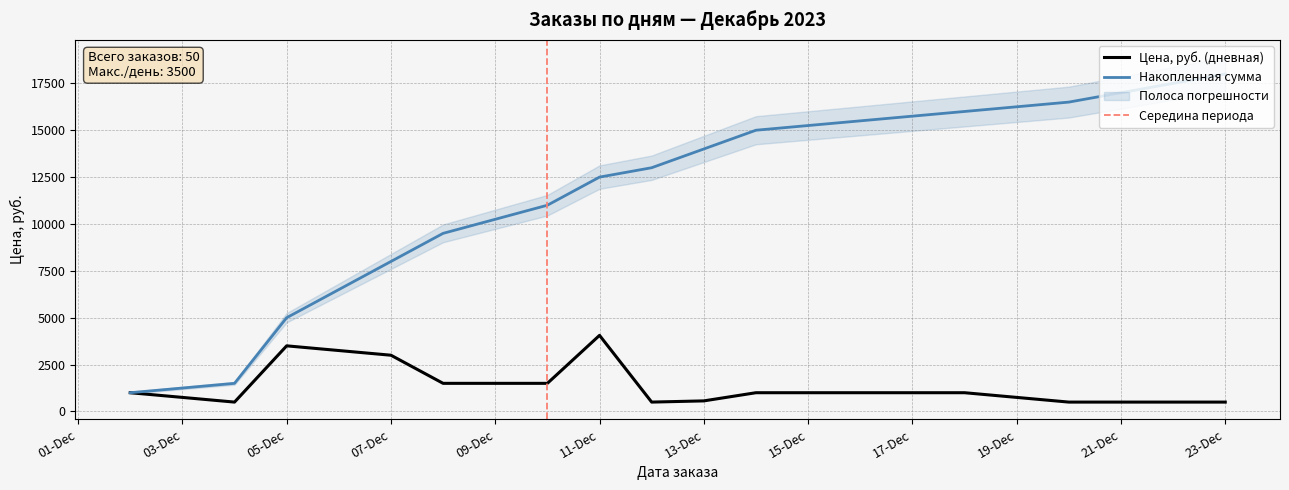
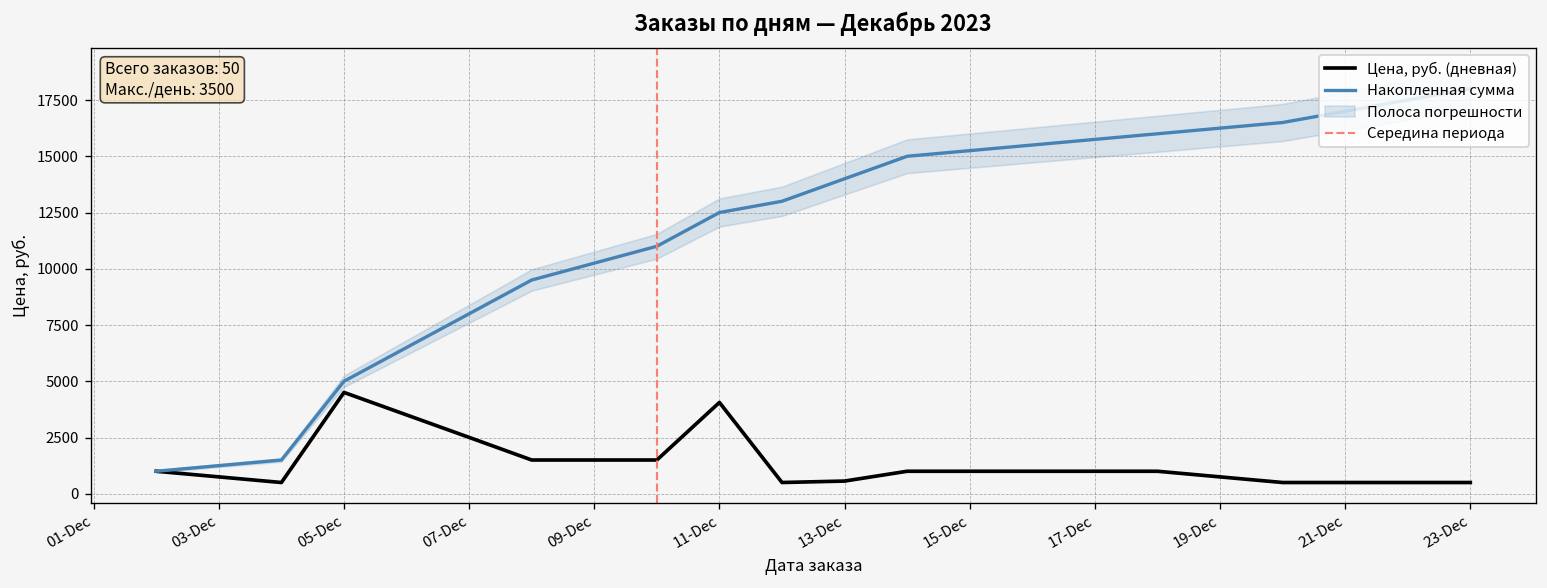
  {
    "Цена, руб. (дневная)": {
-     "05-Dec": 3500,
-     "07-Dec": 3000,
+     "05-Dec": 4500,
+     "07-Dec": 2500,
      "11-Dec": 4100,
      "13-Dec": 600,
      "21-Dec": 500,
      "23-Dec": 500
    }
  }
